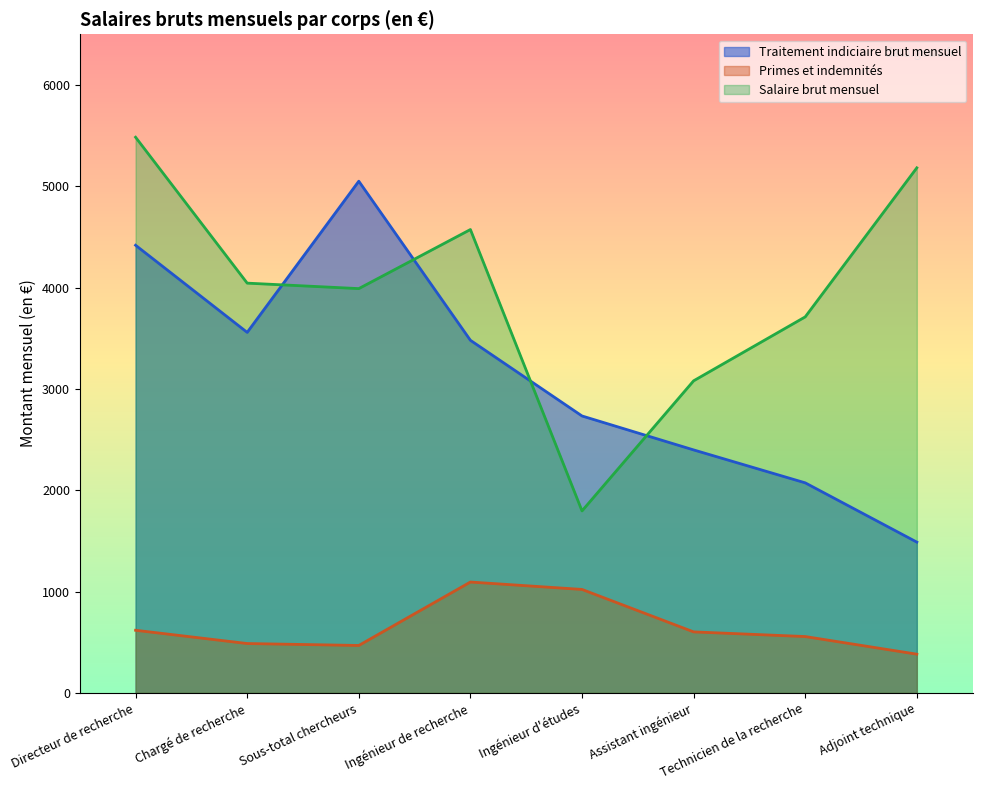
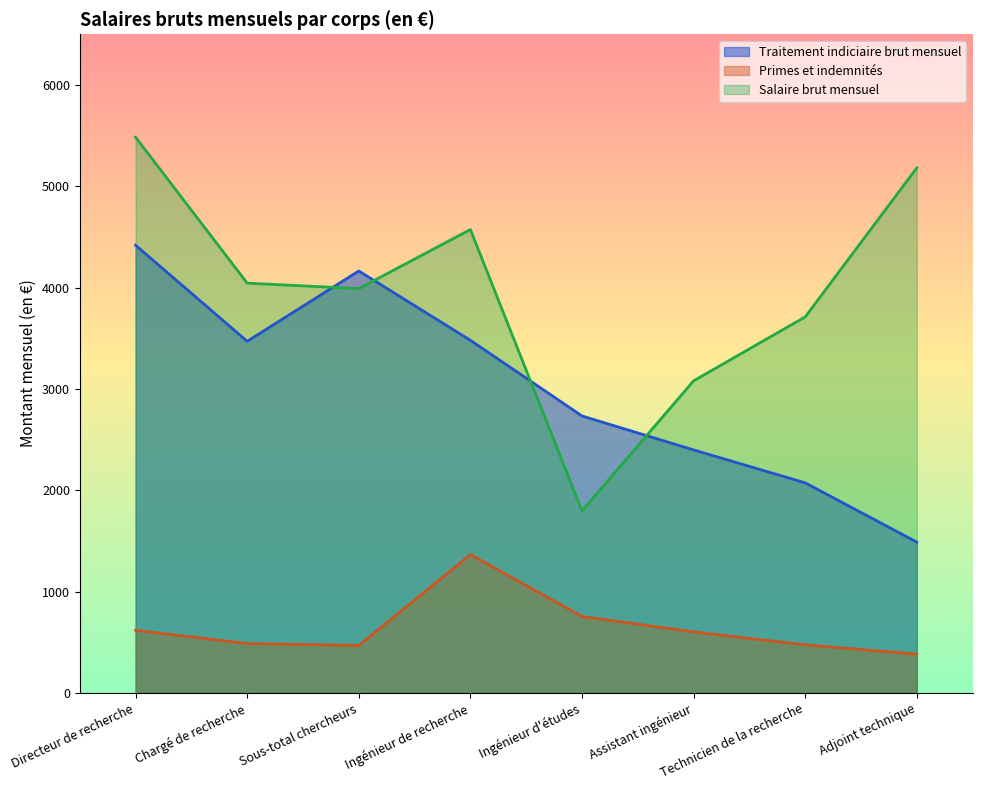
  {
    "Traitement indiciaire brut mensuel": {
      "Directeur de recherche": 4420,
-     "Chargé de recherche": 3560,
-     "Sous-total chercheurs": 5050,
+     "Chargé de recherche": 3470,
+     "Sous-total chercheurs": 4160,
      "Ingénieur de recherche": 3480,
      "Ingénieur d'études": 2730,
      "Assistant ingénieur": 2400,
      "Technicien de la recherche": 2070,
      "Adjoint technique": 1490
    },
    "Primes et indemnités": {
      "Directeur de recherche": 620,
      "Chargé de recherche": 490,
      "Sous-total chercheurs": 470,
-     "Ingénieur de recherche": 1090,
-     "Ingénieur d'études": 1020,
+     "Ingénieur de recherche": 1370,
+     "Ingénieur d'études": 750,
      "Assistant ingénieur": 600,
-     "Technicien de la recherche": 560,
+     "Technicien de la recherche": 470,
      "Adjoint technique": 380
    },
    "Salaire brut mensuel": {
      "Directeur de recherche": 5480,
      "Chargé de recherche": 4040,
      "Sous-total chercheurs": 3990,
      "Ingénieur de recherche": 4570,
      "Ingénieur d'études": 1800,
      "Assistant ingénieur": 3080,
      "Technicien de la recherche": 3710,
      "Adjoint technique": 5180
    }
  }
